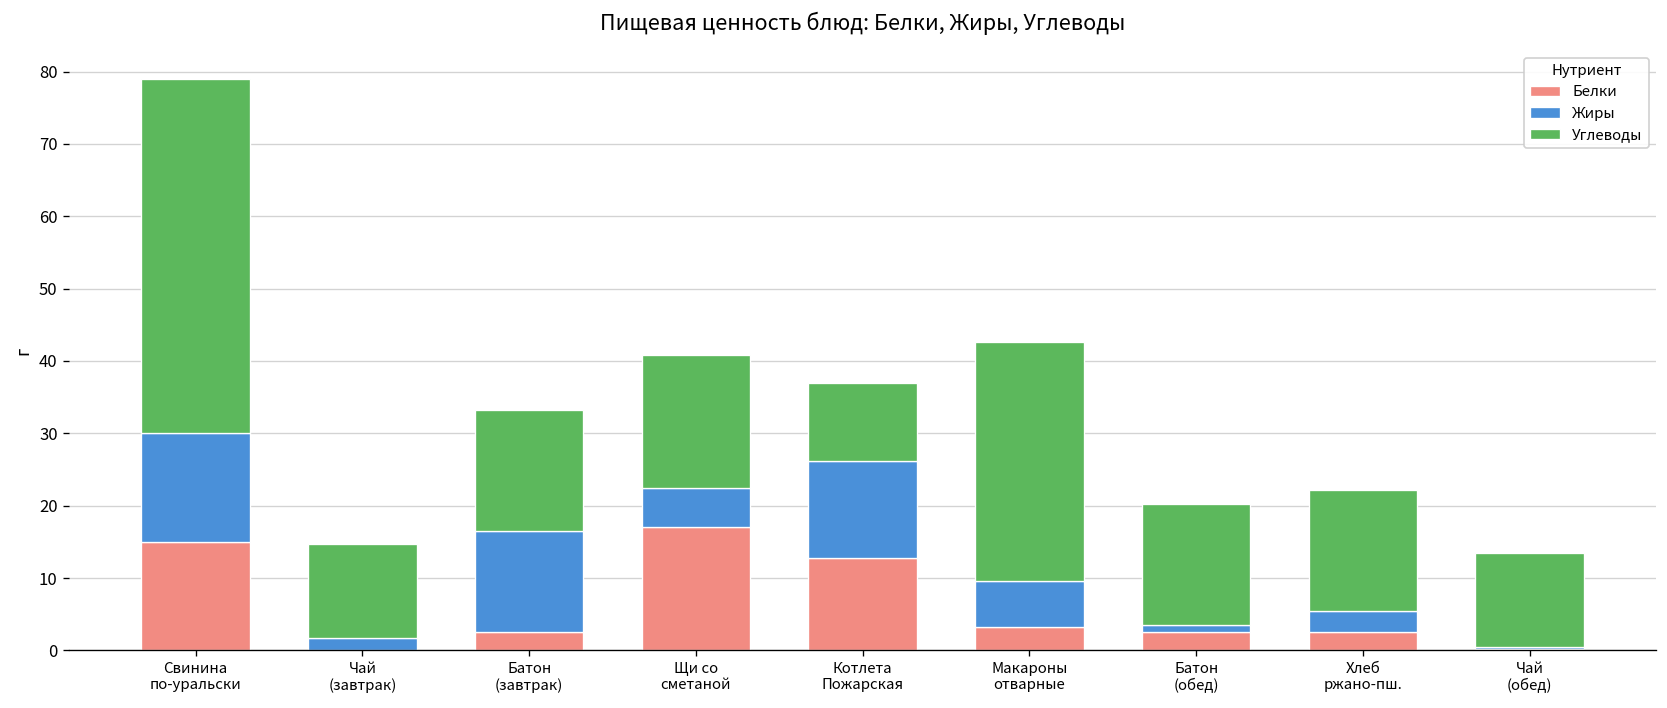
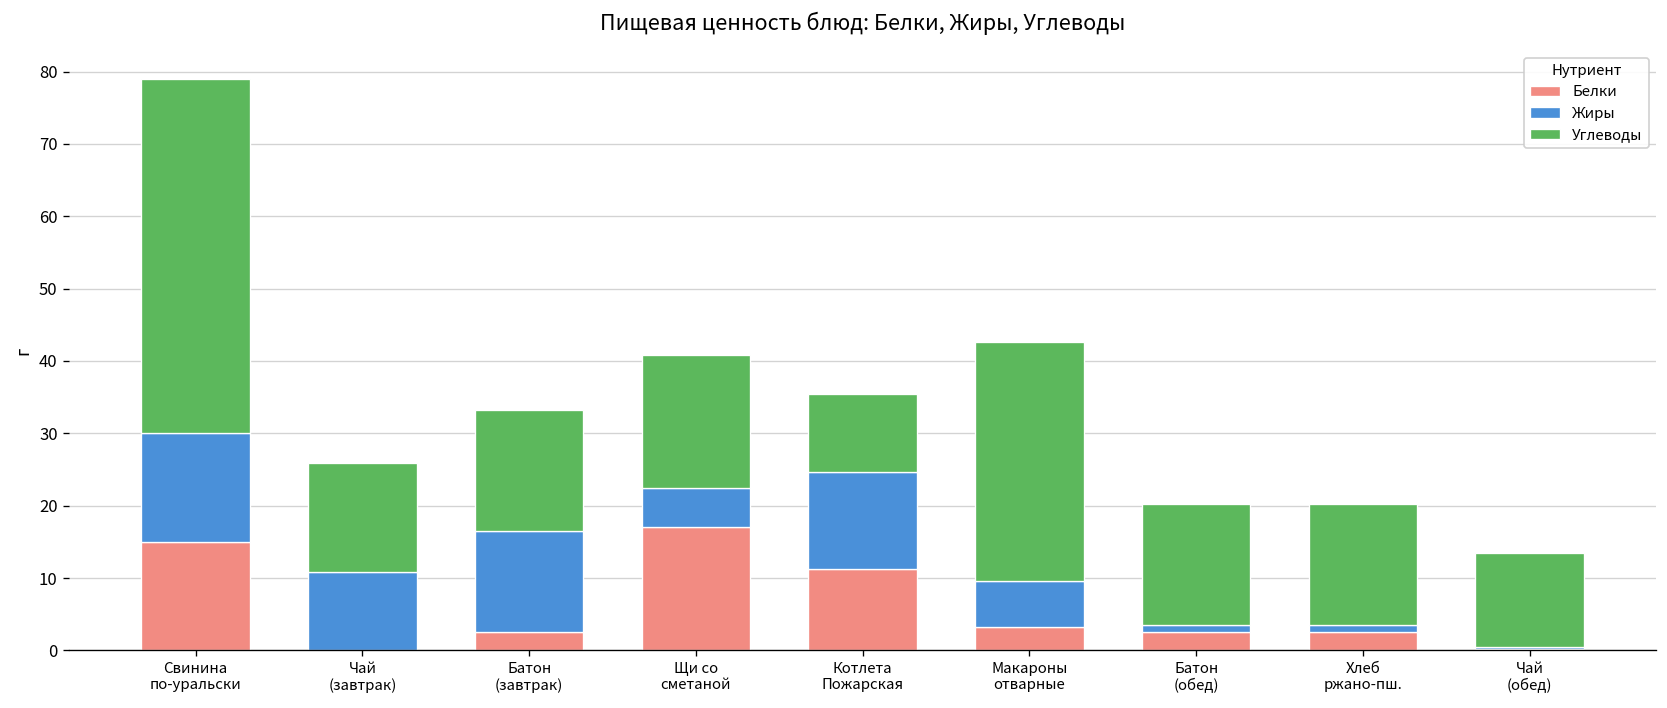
  {
    "Белки": {
      "Свинина по-уральски": 15,
      "Чай (завтрак)": 0,
      "Батон (завтрак)": 3,
      "Щи со сметаной": 17,
-     "Котлета Пожарская": 13,
+     "Котлета Пожарская": 11,
      "Макароны отварные": 3,
      "Батон (обед)": 3,
      "Хлеб ржано-пш.": 3
    },
    "Жиры": {
      "Свинина по-уральски": 15,
-     "Чай (завтрак)": 2,
+     "Чай (завтрак)": 11,
      "Батон (завтрак)": 14,
      "Щи со сметаной": 5,
      "Котлета Пожарская": 14,
      "Макароны отварные": 6,
      "Батон (обед)": 1,
-     "Хлеб ржано-пш.": 3
+     "Хлеб ржано-пш.": 1
    },
    "Углеводы": {
      "Свинина по-уральски": 49,
-     "Чай (завтрак)": 13,
+     "Чай (завтрак)": 15,
      "Батон (завтрак)": 17,
      "Щи со сметаной": 18,
      "Котлета Пожарская": 11,
      "Макароны отварные": 33,
      "Батон (обед)": 17,
      "Хлеб ржано-пш.": 17,
      "Чай (обед)": 13
    }
  }
